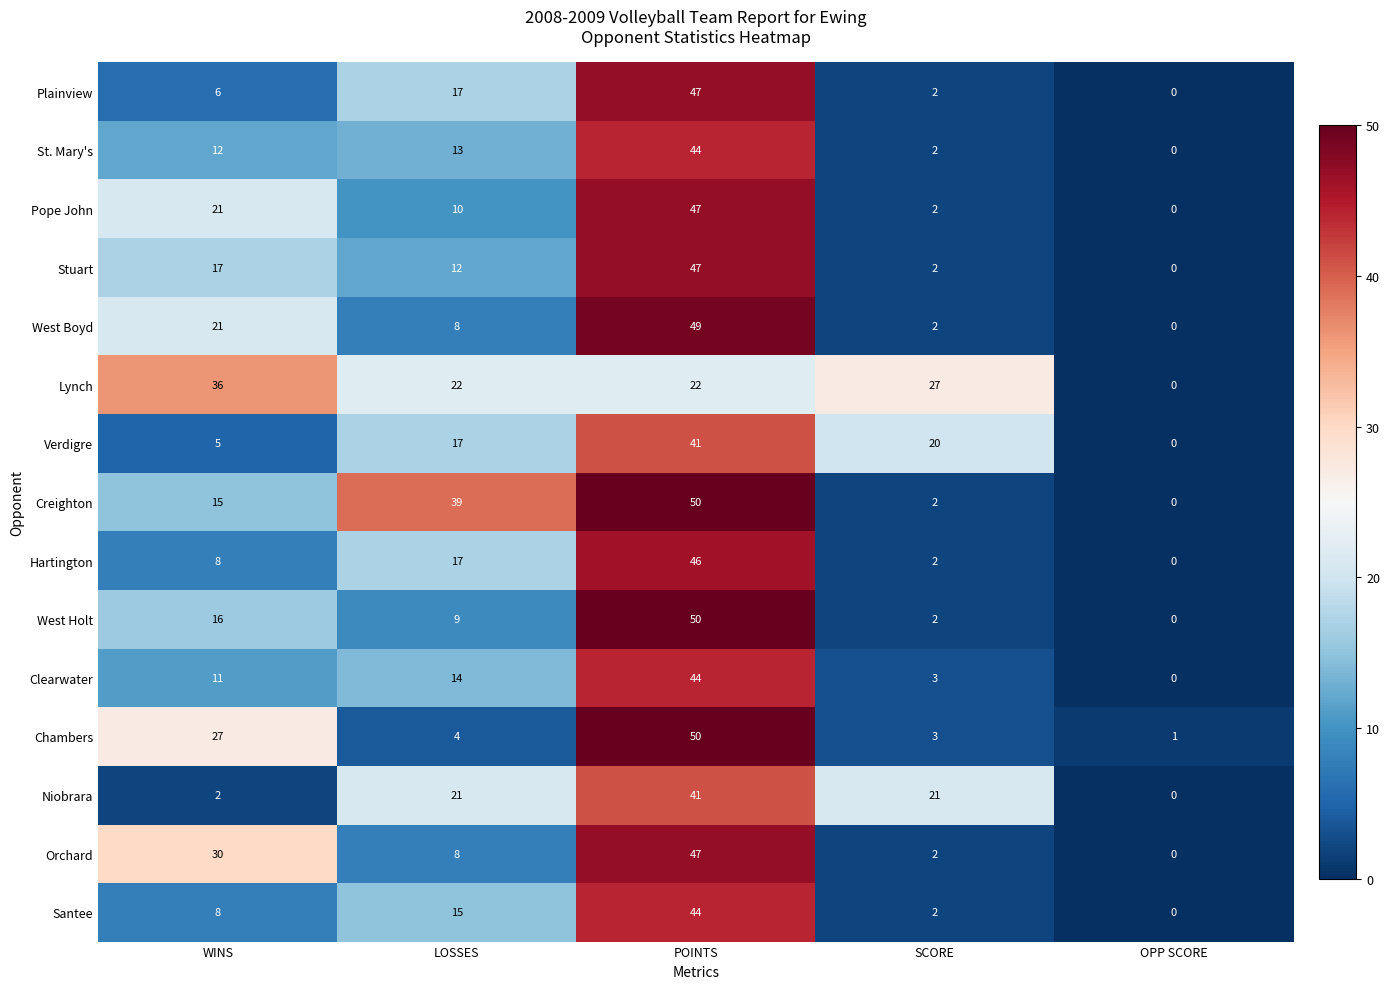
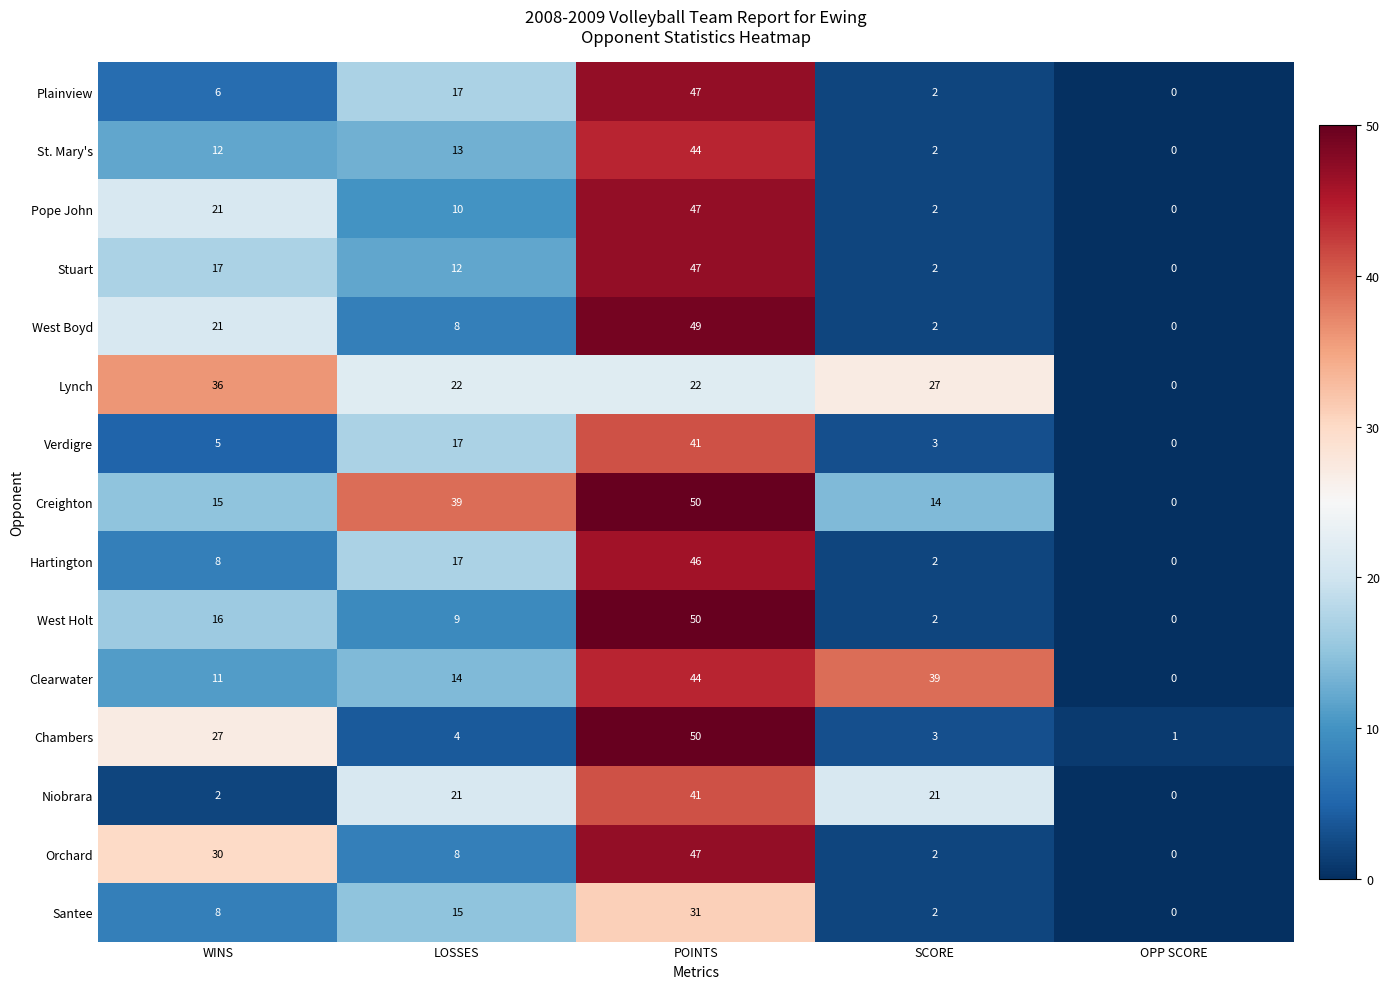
  {
    "Plainview": {
      "WINS": 6,
      "LOSSES": 17,
      "POINTS": 47,
      "SCORE": 2,
      "OPP SCORE": 0
    },
    "St. Mary's": {
      "WINS": 12,
      "LOSSES": 13,
      "POINTS": 44,
      "SCORE": 2,
      "OPP SCORE": 0
    },
    "Pope John": {
      "WINS": 21,
      "LOSSES": 10,
      "POINTS": 47,
      "SCORE": 2,
      "OPP SCORE": 0
    },
    "Stuart": {
      "WINS": 17,
      "LOSSES": 12,
      "POINTS": 47,
      "SCORE": 2,
      "OPP SCORE": 0
    },
    "West Boyd": {
      "WINS": 21,
      "LOSSES": 8,
      "POINTS": 49,
      "SCORE": 2,
      "OPP SCORE": 0
    },
    "Lynch": {
      "WINS": 36,
      "LOSSES": 22,
      "POINTS": 22,
      "SCORE": 27,
      "OPP SCORE": 0
    },
    "Verdigre": {
      "WINS": 5,
      "LOSSES": 17,
      "POINTS": 41,
-     "SCORE": 20,
+     "SCORE": 3,
      "OPP SCORE": 0
    },
    "Creighton": {
      "WINS": 15,
      "LOSSES": 39,
      "POINTS": 50,
-     "SCORE": 2,
+     "SCORE": 14,
      "OPP SCORE": 0
    },
    "Hartington": {
      "WINS": 8,
      "LOSSES": 17,
      "POINTS": 46,
      "SCORE": 2,
      "OPP SCORE": 0
    },
    "West Holt": {
      "WINS": 16,
      "LOSSES": 9,
      "POINTS": 50,
      "SCORE": 2,
      "OPP SCORE": 0
    },
    "Clearwater": {
      "WINS": 11,
      "LOSSES": 14,
      "POINTS": 44,
-     "SCORE": 3,
+     "SCORE": 39,
      "OPP SCORE": 0
    },
    "Chambers": {
      "WINS": 27,
      "LOSSES": 4,
      "POINTS": 50,
      "SCORE": 3,
      "OPP SCORE": 1
    },
    "Niobrara": {
      "WINS": 2,
      "LOSSES": 21,
      "POINTS": 41,
      "SCORE": 21,
      "OPP SCORE": 0
    },
    "Orchard": {
      "WINS": 30,
      "LOSSES": 8,
      "POINTS": 47,
      "SCORE": 2,
      "OPP SCORE": 0
    },
    "Santee": {
      "WINS": 8,
      "LOSSES": 15,
-     "POINTS": 44,
+     "POINTS": 31,
      "SCORE": 2,
      "OPP SCORE": 0
    }
  }
